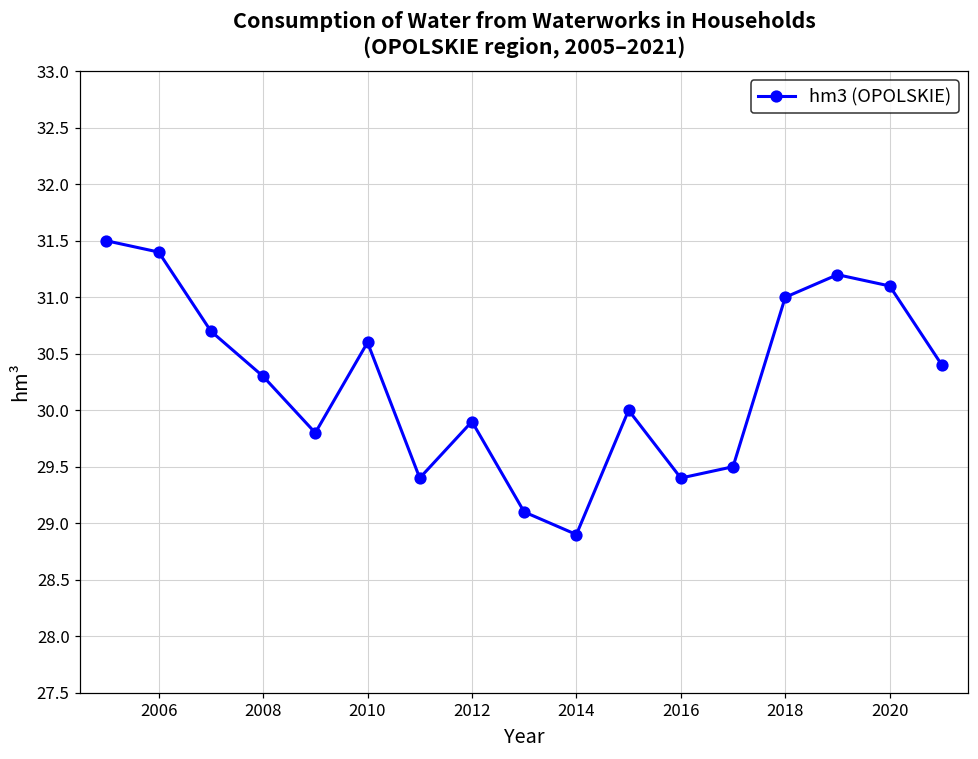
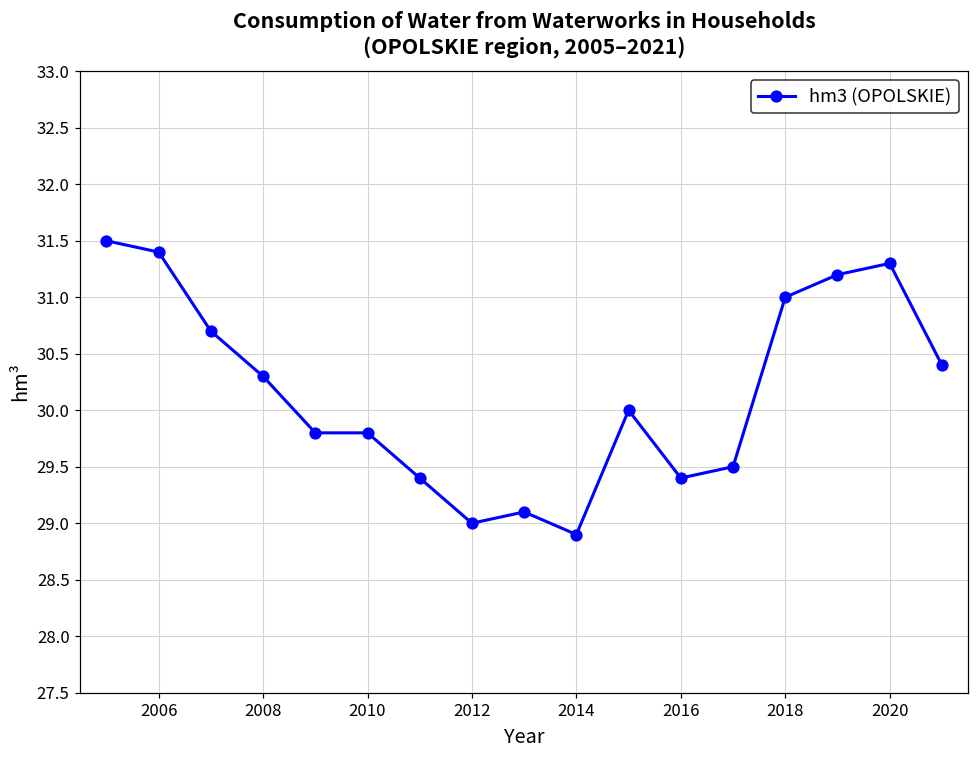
  {
    "2006": 31.4,
    "2008": 30.3,
-   "2010": 30.6,
-   "2012": 29.9,
+   "2010": 29.8,
+   "2012": 29.0,
    "2014": 28.9,
    "2016": 29.4,
    "2018": 31.0,
-   "2020": 31.1
+   "2020": 31.3
  }
